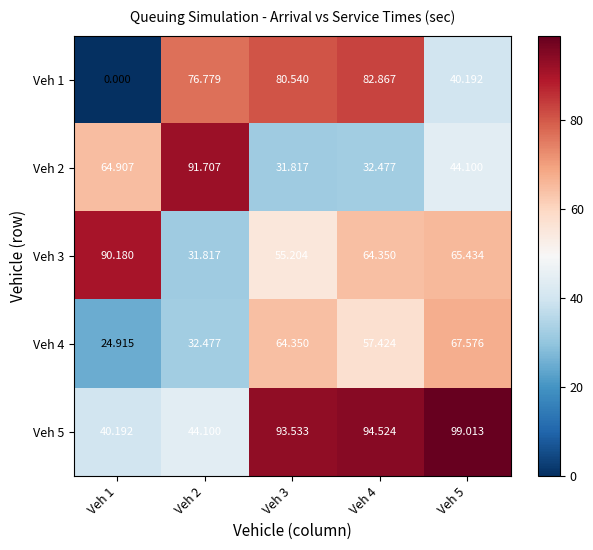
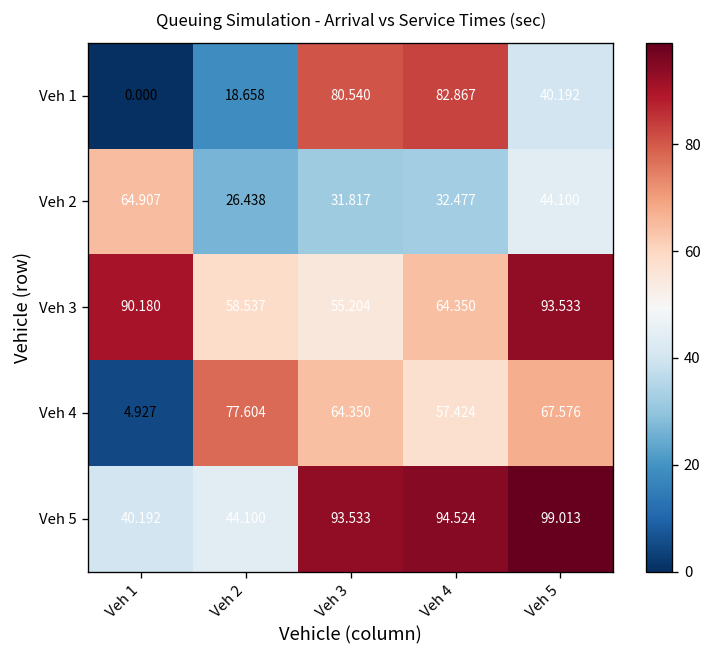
  {
    "Veh 1": {
      "Veh 1": 0.000,
-     "Veh 2": 76.779,
+     "Veh 2": 18.658,
      "Veh 3": 80.540,
      "Veh 4": 82.867
    },
    "Veh 2": {
      "Veh 1": 64.907,
-     "Veh 2": 91.707,
+     "Veh 2": 26.438,
      "Veh 3": 31.817,
      "Veh 4": 32.477
    },
    "Veh 3": {
      "Veh 1": 90.180,
-     "Veh 2": 31.817,
+     "Veh 2": 58.537,
      "Veh 4": 64.350,
-     "Veh 5": 65.434
+     "Veh 5": 93.533
    },
    "Veh 4": {
-     "Veh 1": 24.915,
-     "Veh 2": 32.477,
+     "Veh 1": 4.927,
+     "Veh 2": 77.604,
      "Veh 3": 64.350,
      "Veh 5": 67.576
    },
    "Veh 5": {
      "Veh 3": 93.533,
      "Veh 4": 94.524,
      "Veh 5": 99.013
    }
  }
